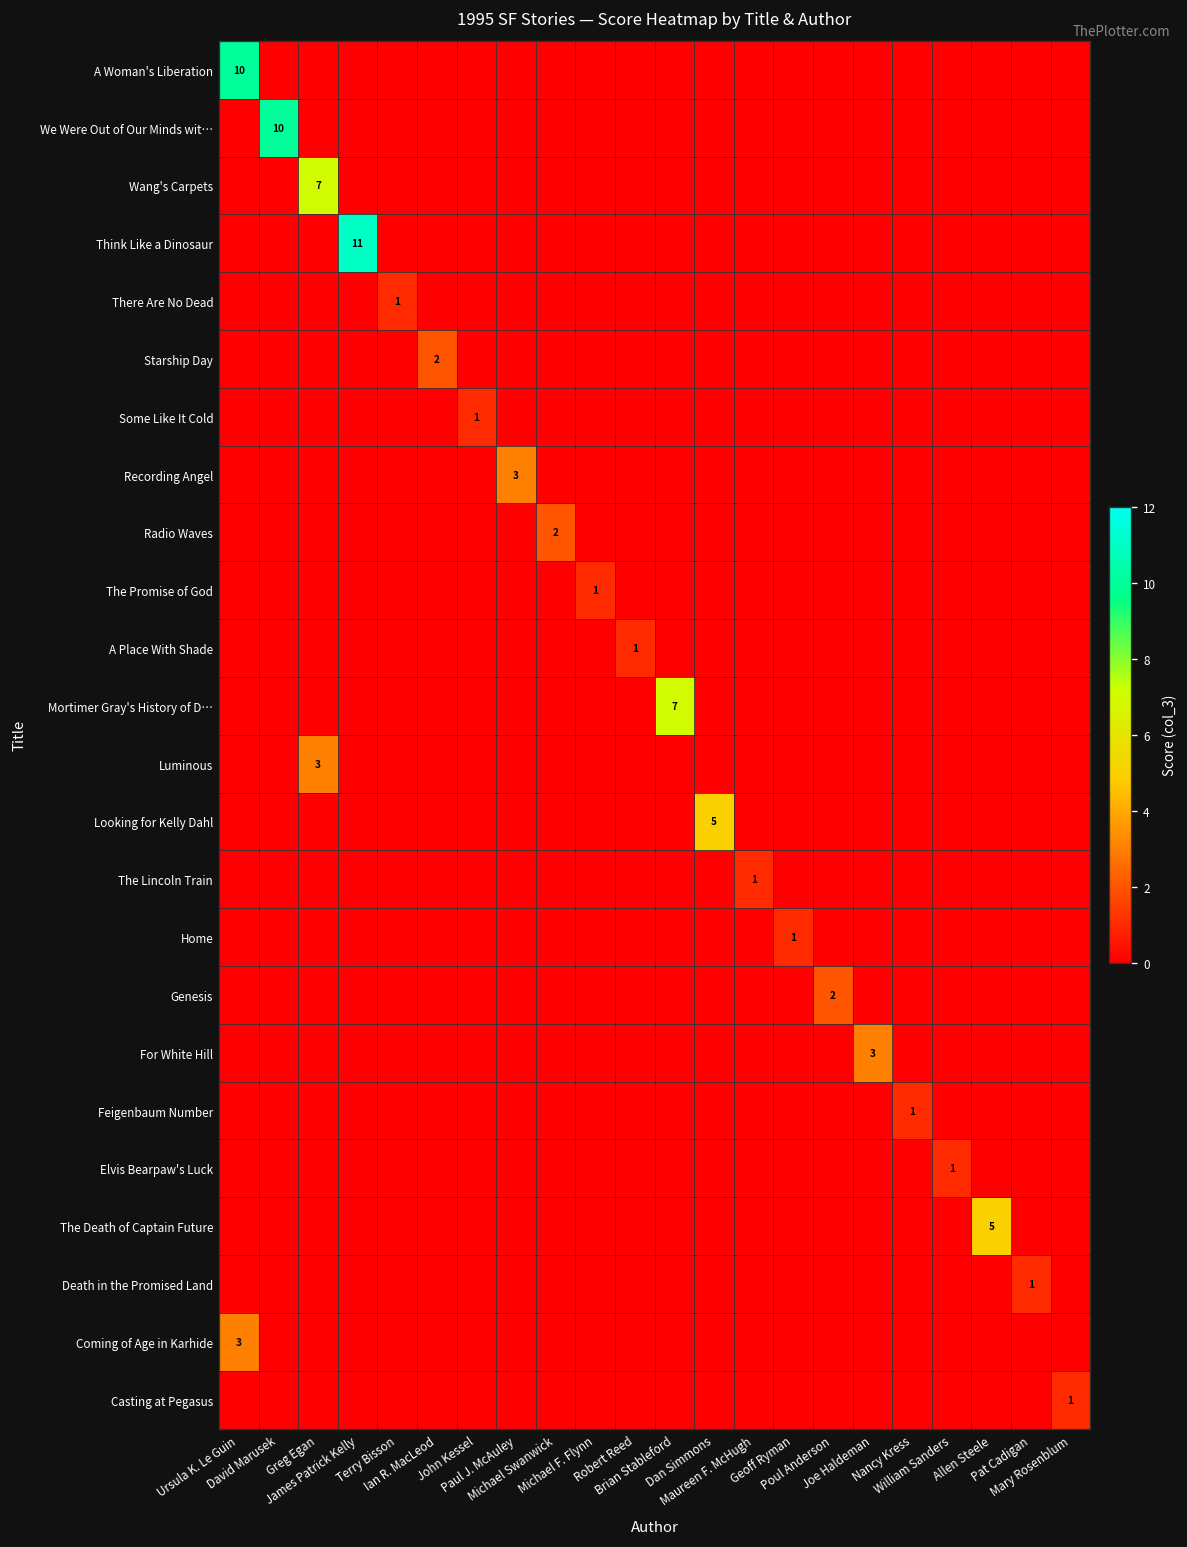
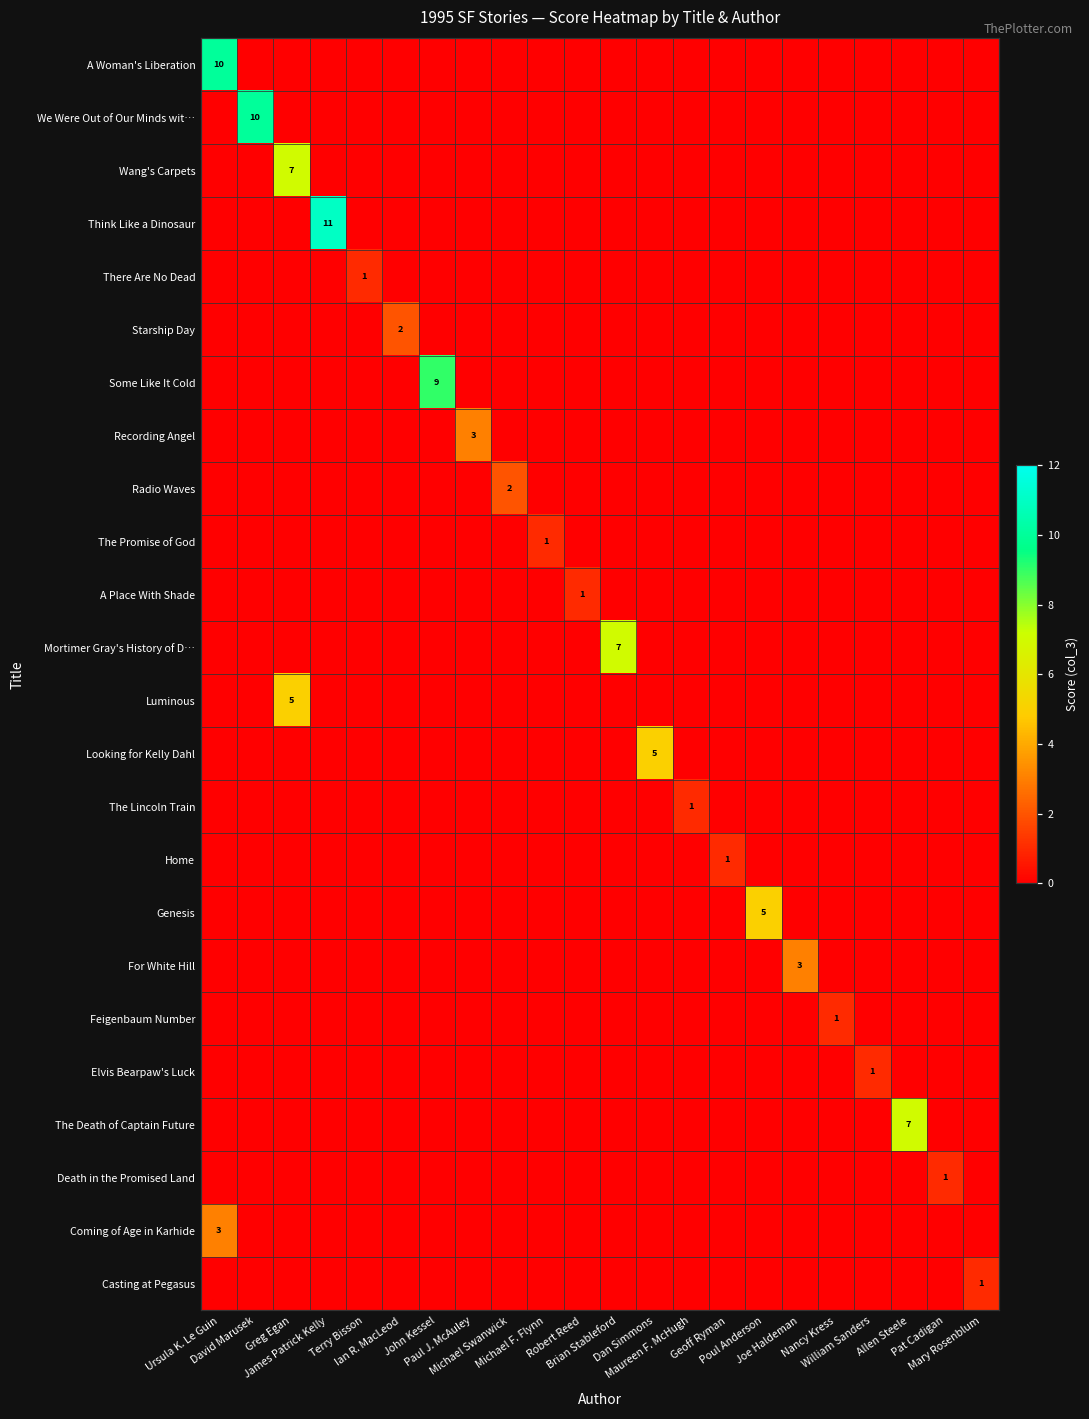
  {
    "A Woman's Liberation": {
      "Ursula K. Le Guin": 10
    },
    "We Were Out of Our Minds wit…": {
      "David Marusek": 10
    },
    "Wang's Carpets": {
      "Greg Egan": 7
    },
    "Think Like a Dinosaur": {
      "James Patrick Kelly": 11
    },
    "There Are No Dead": {
      "Terry Bisson": 1
    },
    "Starship Day": {
      "Ian R. MacLeod": 2
    },
    "Some Like It Cold": {
-     "John Kessel": 1
+     "John Kessel": 9
    },
    "Recording Angel": {
      "Paul J. McAuley": 3
    },
    "Radio Waves": {
      "Michael Swanwick": 2
    },
    "The Promise of God": {
      "Michael F. Flynn": 1
    },
    "A Place With Shade": {
      "Robert Reed": 1
    },
    "Mortimer Gray's History of D…": {
      "Brian Stableford": 7
    },
    "Luminous": {
-     "Greg Egan": 3
+     "Greg Egan": 5
    },
    "Looking for Kelly Dahl": {
      "Dan Simmons": 5
    },
    "The Lincoln Train": {
      "Maureen F. McHugh": 1
    },
    "Home": {
      "Geoff Ryman": 1
    },
    "Genesis": {
-     "Poul Anderson": 2
+     "Poul Anderson": 5
    },
    "For White Hill": {
      "Joe Haldeman": 3
    },
    "Feigenbaum Number": {
      "Nancy Kress": 1
    },
    "Elvis Bearpaw's Luck": {
      "William Sanders": 1
    },
    "The Death of Captain Future": {
-     "Allen Steele": 5
+     "Allen Steele": 7
    },
    "Death in the Promised Land": {
      "Pat Cadigan": 1
    },
    "Coming of Age in Karhide": {
      "Ursula K. Le Guin": 3
    },
    "Casting at Pegasus": {
      "Mary Rosenblum": 1
    }
  }
